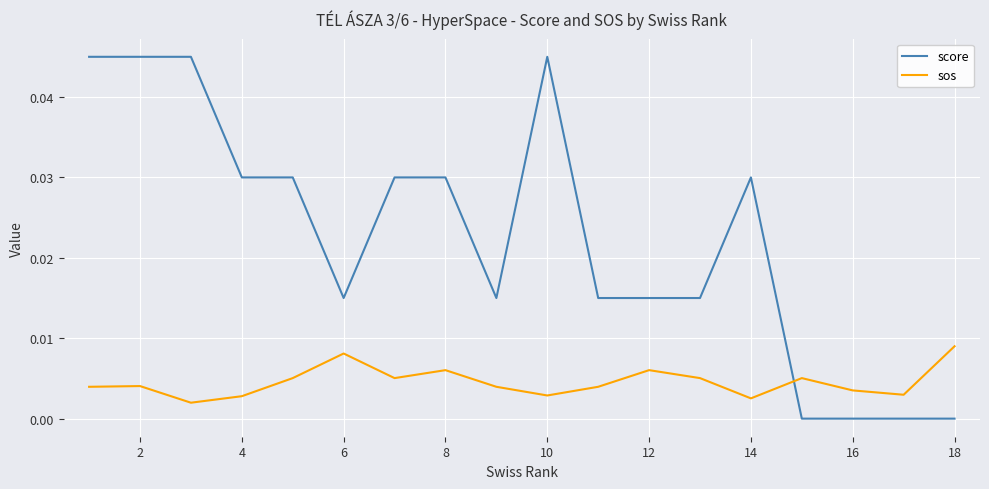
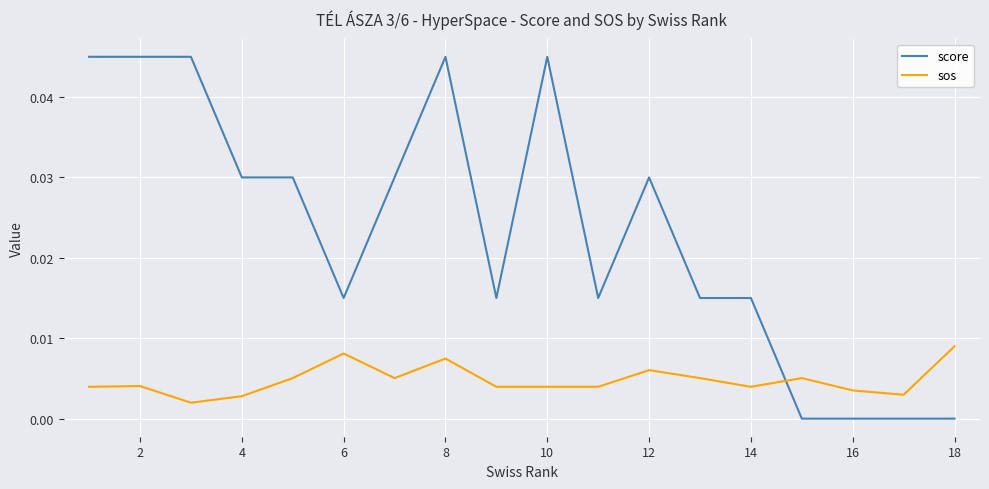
  {
    "score": {
      "2": 0.045,
      "4": 0.030,
      "6": 0.015,
-     "8": 0.030,
+     "8": 0.045,
      "10": 0.045,
-     "12": 0.015,
-     "14": 0.030,
+     "12": 0.030,
+     "14": 0.015,
      "16": 0.000,
      "18": 0.000
    },
    "sos": {
      "2": 0.004,
      "4": 0.003,
      "6": 0.008,
-     "8": 0.006,
-     "10": 0.003,
+     "8": 0.007,
+     "10": 0.004,
      "12": 0.006,
-     "14": 0.003,
+     "14": 0.004,
      "16": 0.004,
      "18": 0.009
    }
  }
